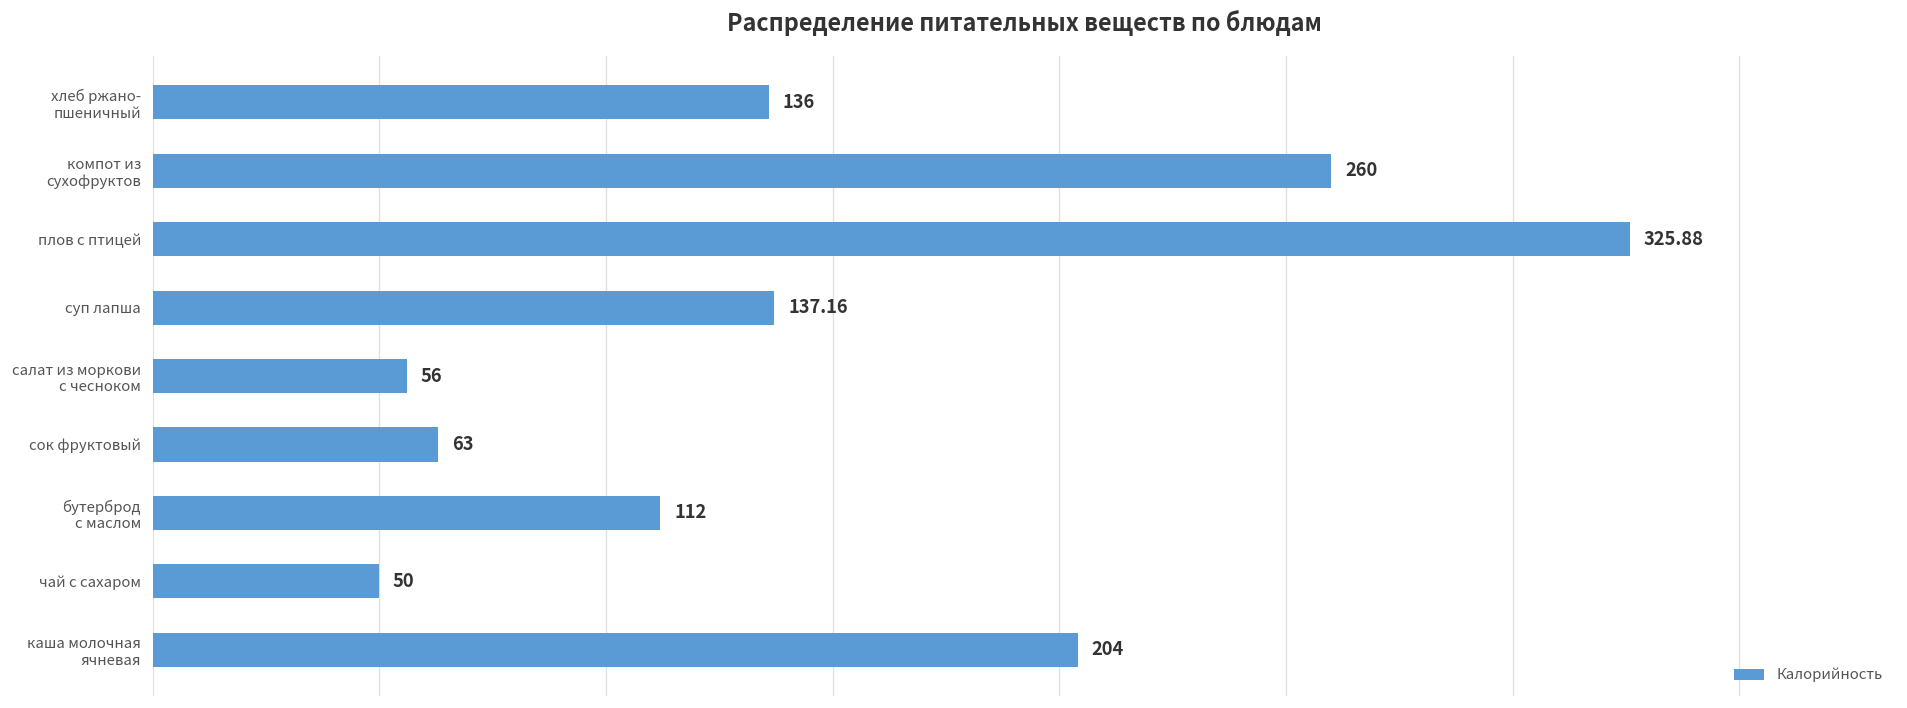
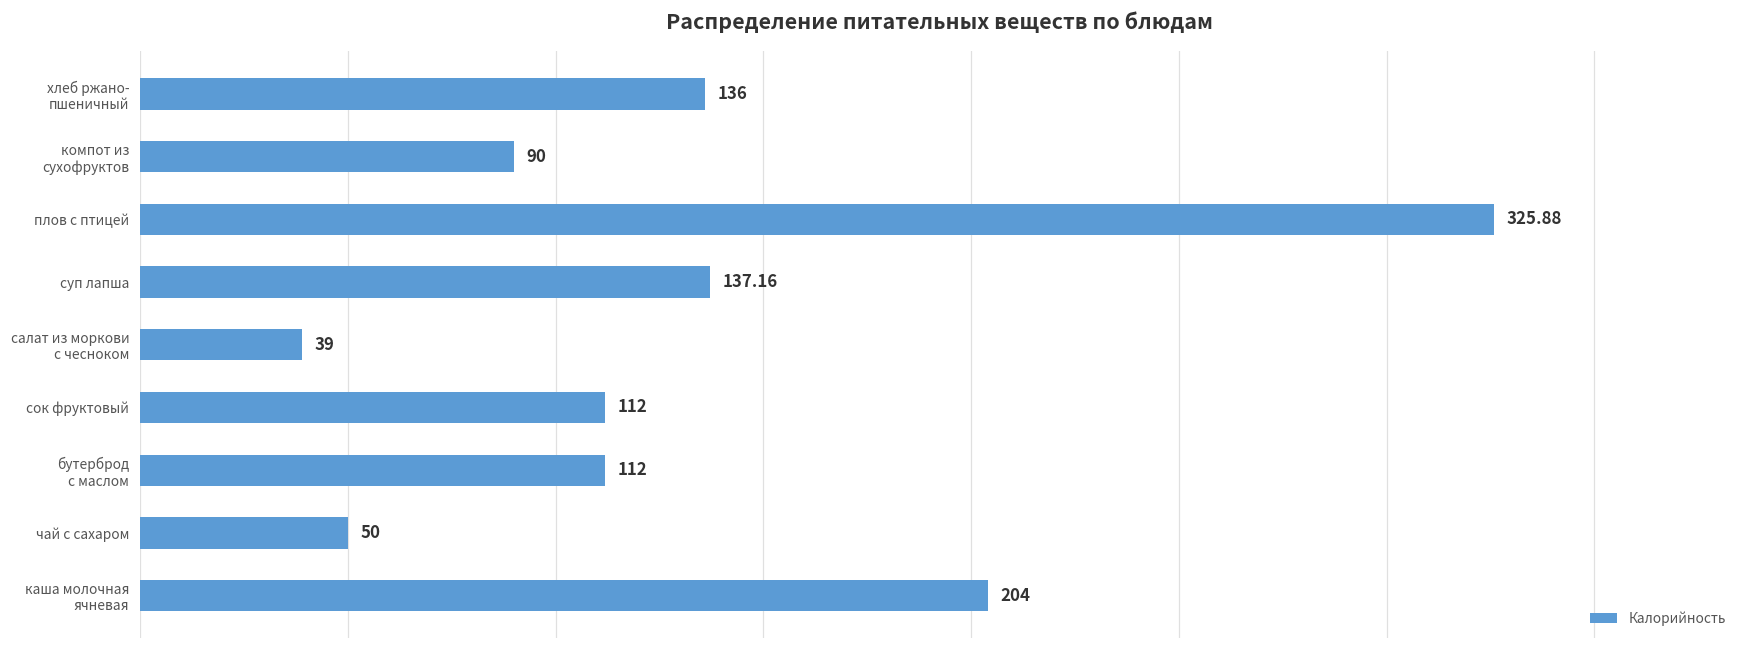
  {
    "хлеб ржано- пшеничный": 136,
-   "компот из сухофруктов": 260,
+   "компот из сухофруктов": 90,
    "плов с птицей": 325.88,
    "суп лапша": 137.16,
-   "салат из моркови с чесноком": 56,
-   "сок фруктовый": 63,
+   "салат из моркови с чесноком": 39,
+   "сок фруктовый": 112,
    "бутерброд с маслом": 112,
    "чай с сахаром": 50,
    "каша молочная ячневая": 204
  }
